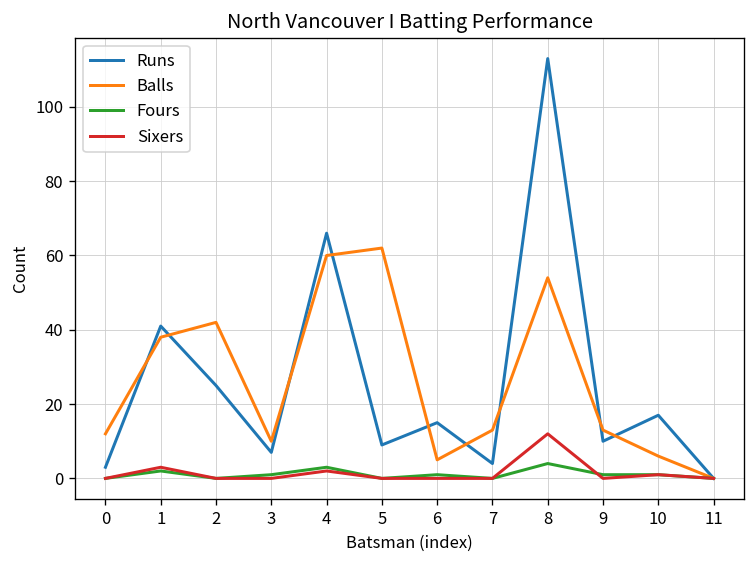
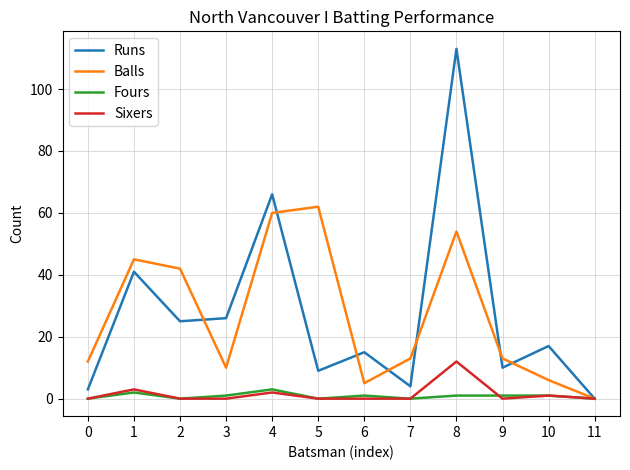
  {
    "Runs": {
      "0": 3,
      "1": 41,
      "2": 25,
-     "3": 7,
+     "3": 26,
      "4": 66,
      "5": 9,
      "6": 15,
      "7": 4,
      "8": 113,
      "9": 10,
      "10": 17
    },
    "Balls": {
      "0": 12,
-     "1": 38,
+     "1": 45,
      "2": 42,
      "3": 10,
      "4": 60,
      "5": 62,
      "6": 5,
      "7": 13,
      "8": 54,
      "9": 13,
      "10": 6
    },
    "Fours": {
      "1": 2,
      "3": 1,
      "4": 3,
      "6": 1,
-     "8": 4,
+     "8": 1,
      "9": 1
    },
    "Sixers": {
      "1": 3,
      "3": 0,
      "4": 2,
      "6": 0,
      "8": 12,
      "9": 0
    }
  }
